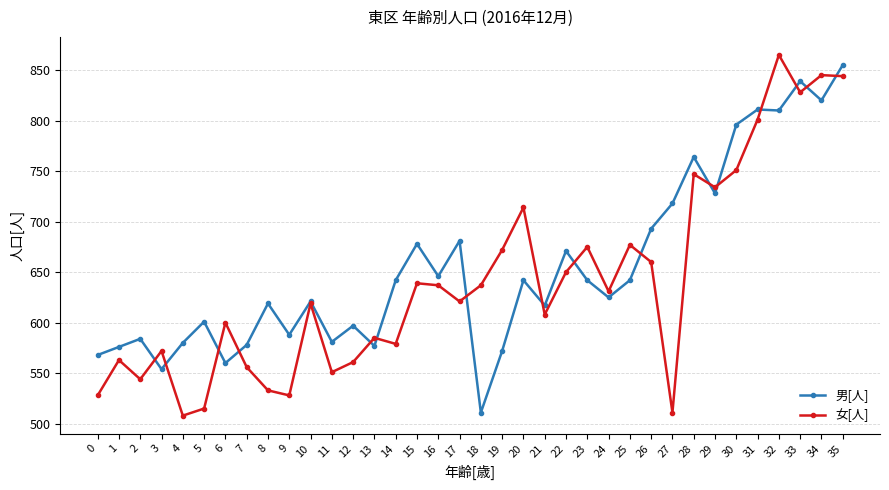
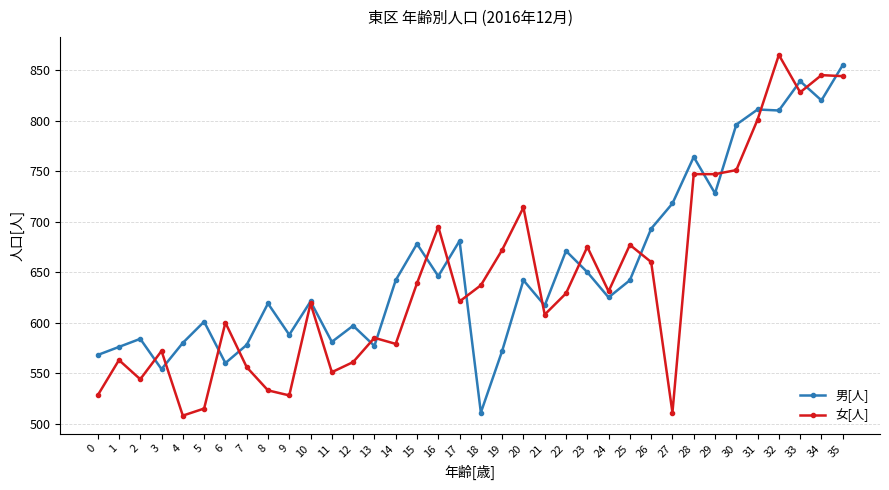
  {
    "男[人]": {
      "0": 568,
      "1": 576,
      "2": 584,
      "3": 554,
      "4": 580,
      "5": 601,
      "6": 560,
      "7": 578,
      "8": 619,
      "9": 588,
      "11": 581,
      "12": 597,
      "13": 577,
      "14": 642,
      "15": 678,
      "16": 646,
      "17": 681,
      "18": 511,
      "19": 572,
      "20": 642,
      "21": 617,
      "22": 671,
-     "23": 642,
+     "23": 650,
      "24": 625,
      "25": 642,
      "26": 693,
      "27": 718,
      "28": 764,
      "29": 728,
      "30": 796,
      "31": 811,
      "32": 810,
      "33": 839,
      "34": 820,
      "35": 855
    },
    "女[人]": {
      "0": 528,
      "1": 563,
      "2": 544,
      "3": 572,
      "4": 508,
      "5": 515,
      "6": 600,
      "7": 556,
      "8": 533,
      "9": 528,
      "11": 551,
      "12": 561,
      "13": 585,
      "14": 579,
      "15": 639,
-     "16": 637,
+     "16": 695,
      "17": 621,
      "18": 637,
      "19": 672,
      "20": 714,
      "21": 608,
-     "22": 650,
+     "22": 629,
      "23": 675,
      "24": 631,
      "25": 677,
      "26": 660,
      "27": 511,
      "28": 747,
-     "29": 734,
+     "29": 747,
      "30": 751,
      "31": 801,
      "32": 865,
      "33": 828,
      "34": 845,
      "35": 844
    }
  }
